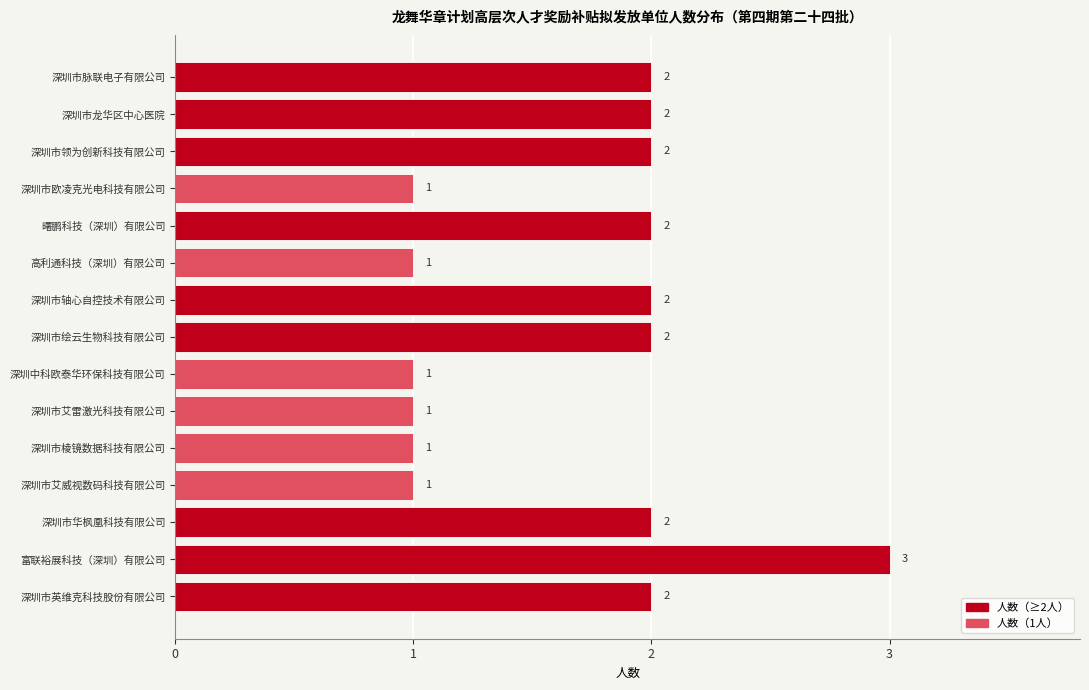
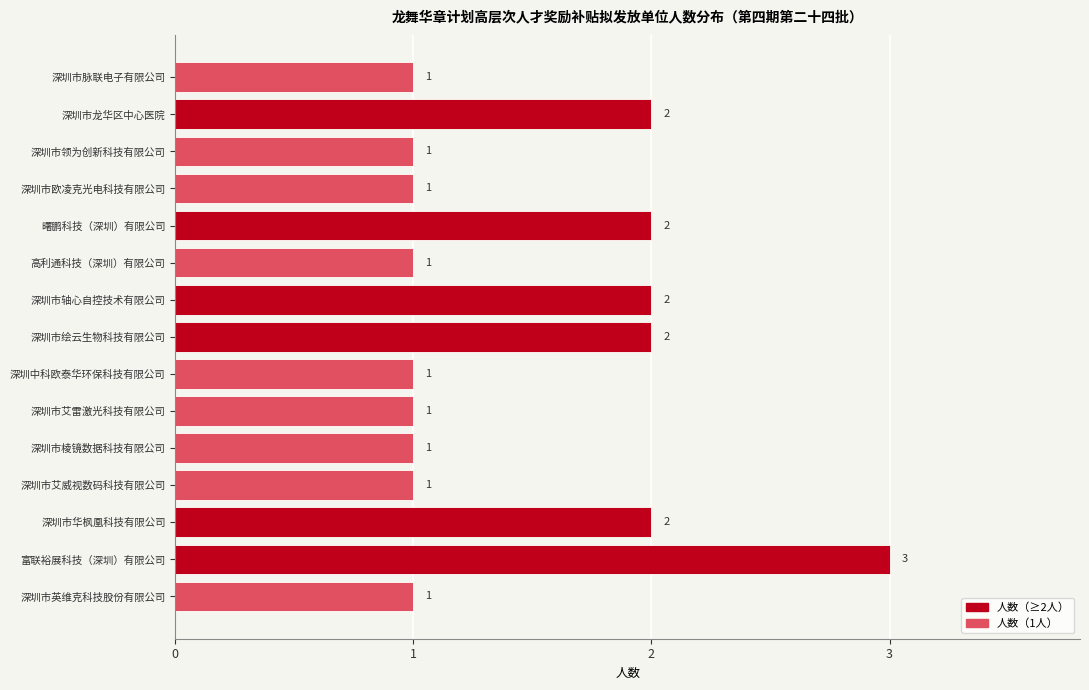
  {
-   "深圳市脉联电子有限公司": 2,
+   "深圳市脉联电子有限公司": 1,
    "深圳市龙华区中心医院": 2,
-   "深圳市领为创新科技有限公司": 2,
+   "深圳市领为创新科技有限公司": 1,
    "深圳市欧凌克光电科技有限公司": 1,
    "曙鹏科技（深圳）有限公司": 2,
    "高利通科技（深圳）有限公司": 1,
    "深圳市轴心自控技术有限公司": 2,
    "深圳市绘云生物科技有限公司": 2,
    "深圳中科欧泰华环保科技有限公司": 1,
    "深圳市艾雷激光科技有限公司": 1,
    "深圳市棱镜数据科技有限公司": 1,
    "深圳市艾威视数码科技有限公司": 1,
    "深圳市华枫凰科技有限公司": 2,
    "富联裕展科技（深圳）有限公司": 3,
-   "深圳市英维克科技股份有限公司": 2
+   "深圳市英维克科技股份有限公司": 1
  }
